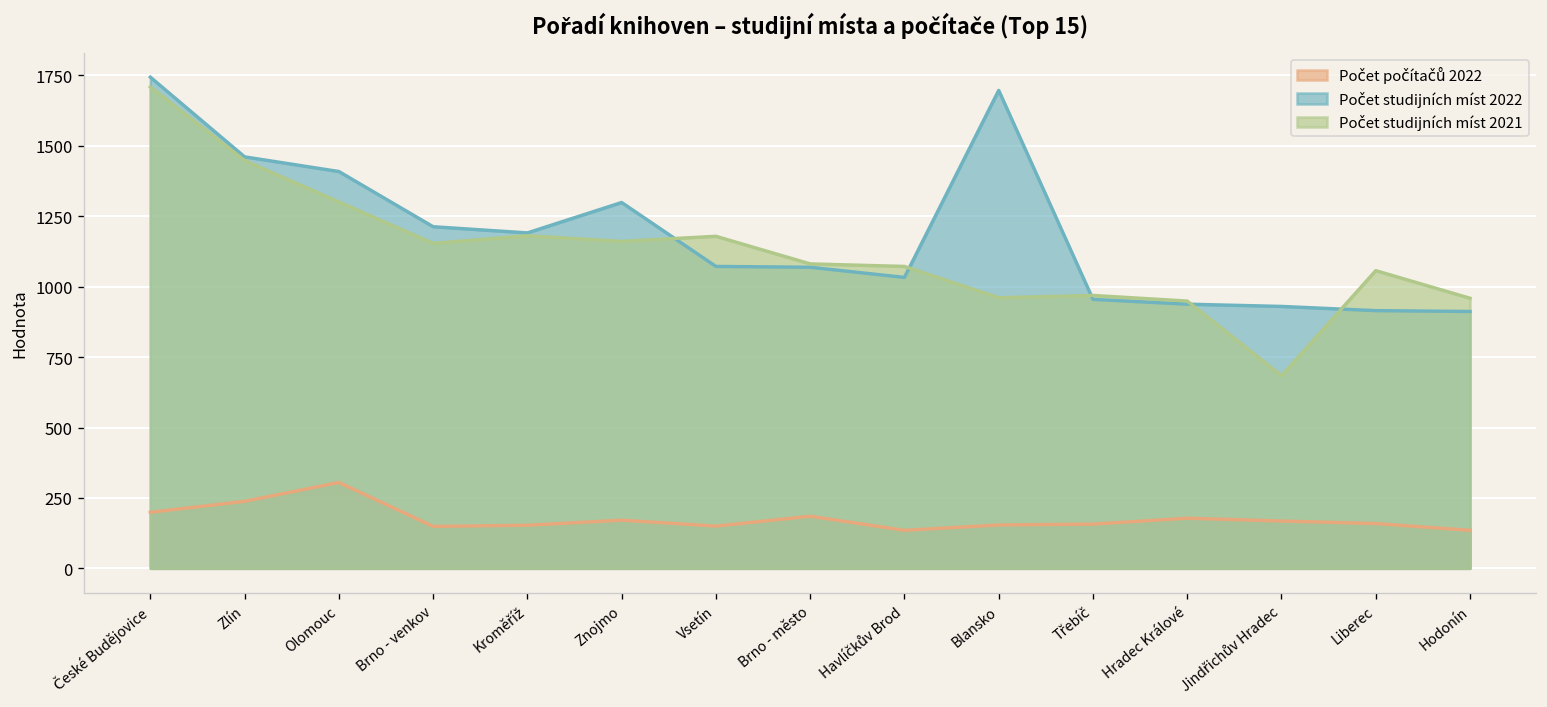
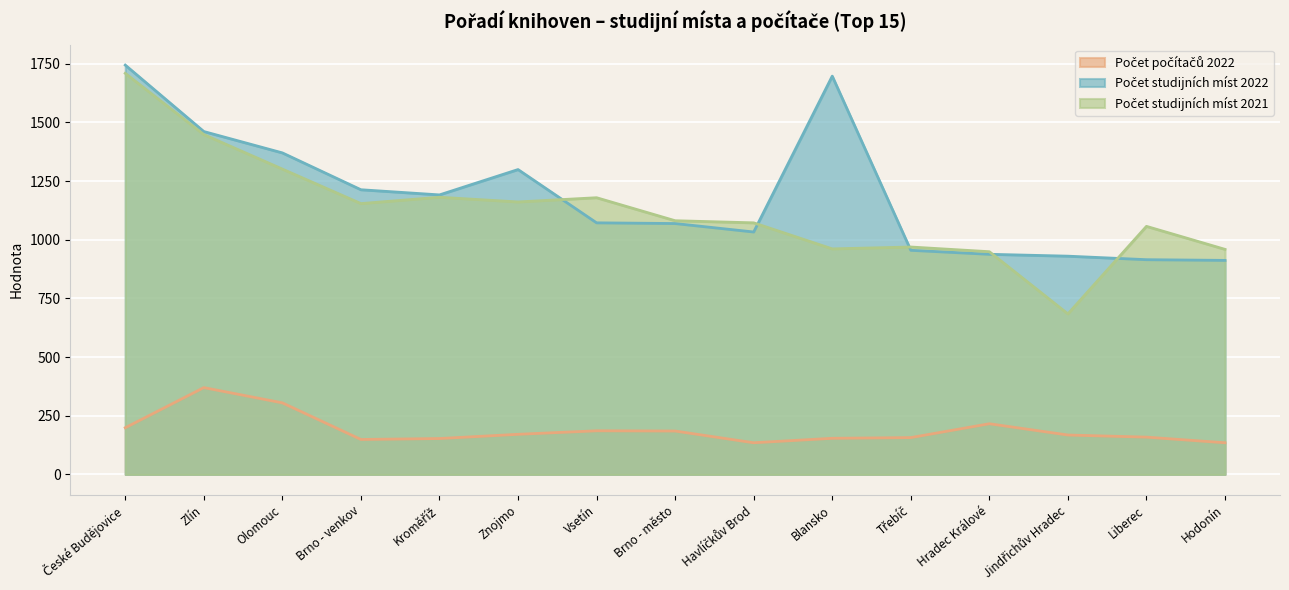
  {
    "Počet počítačů 2022": {
      "České Budějovice": 200,
-     "Zlín": 240,
+     "Zlín": 370,
      "Olomouc": 310,
      "Brno - venkov": 150,
      "Kroměříž": 150,
      "Znojmo": 170,
-     "Vsetín": 150,
+     "Vsetín": 190,
      "Brno - město": 190,
      "Havlíčkův Brod": 140,
      "Blansko": 150,
      "Třebíč": 160,
-     "Hradec Králové": 180,
+     "Hradec Králové": 220,
      "Jindřichův Hradec": 170,
      "Liberec": 160,
      "Hodonín": 140
    },
    "Počet studijních míst 2022": {
      "České Budějovice": 1740,
      "Zlín": 1460,
-     "Olomouc": 1410,
+     "Olomouc": 1370,
      "Brno - venkov": 1210,
      "Znojmo": 1300,
      "Vsetín": 1070,
      "Brno - město": 1070,
      "Havlíčkův Brod": 1030,
      "Blansko": 1700,
      "Třebíč": 960,
      "Hradec Králové": 940,
      "Jindřichův Hradec": 930,
      "Liberec": 920,
      "Hodonín": 910
    },
    "Počet studijních míst 2021": {
      "České Budějovice": 1710,
      "Zlín": 1450,
      "Olomouc": 1300,
      "Brno - venkov": 1150,
      "Znojmo": 1160,
      "Vsetín": 1180,
      "Brno - město": 1080,
      "Havlíčkův Brod": 1070,
      "Blansko": 960,
      "Třebíč": 970,
      "Hradec Králové": 950,
      "Jindřichův Hradec": 680,
      "Liberec": 1060,
      "Hodonín": 960
    }
  }
